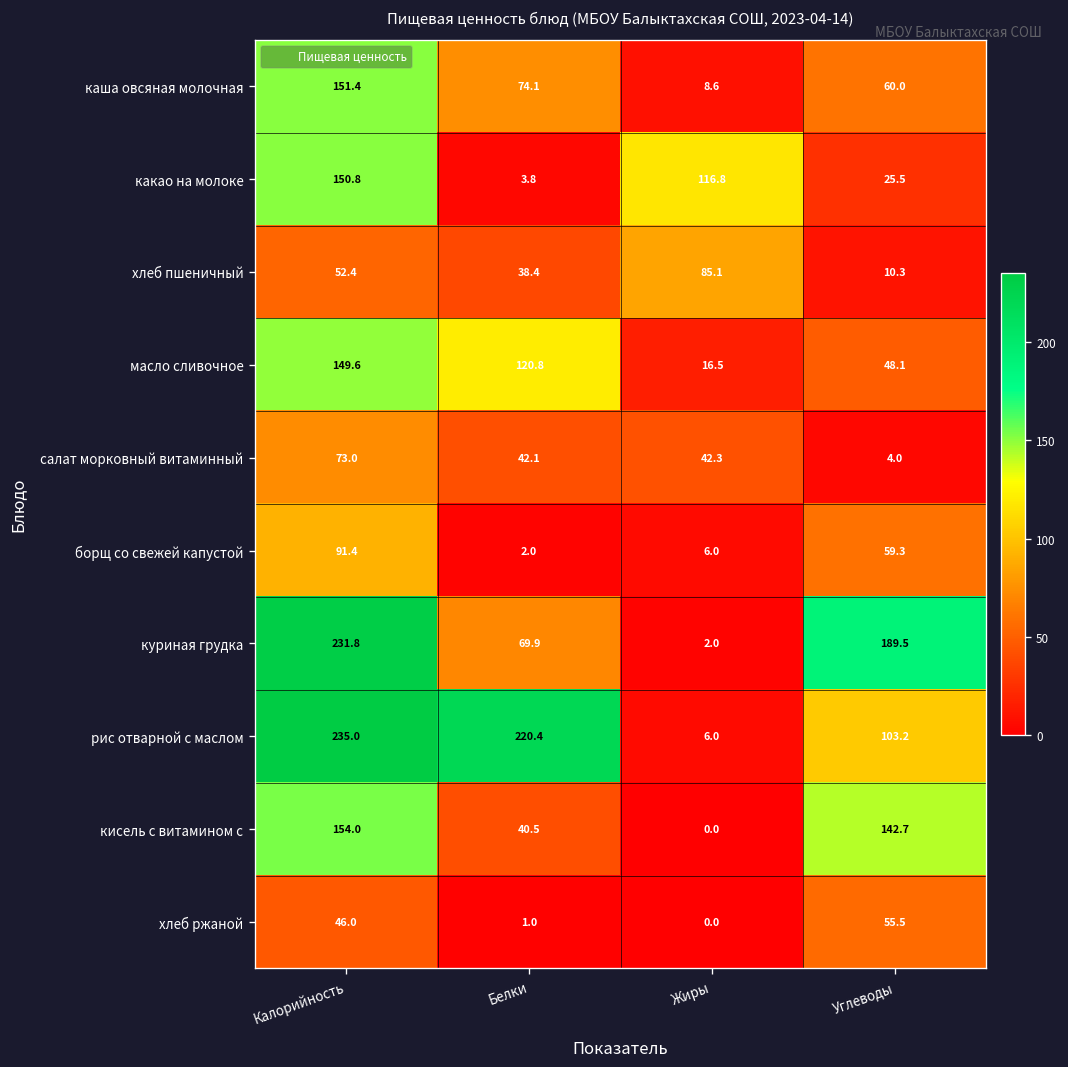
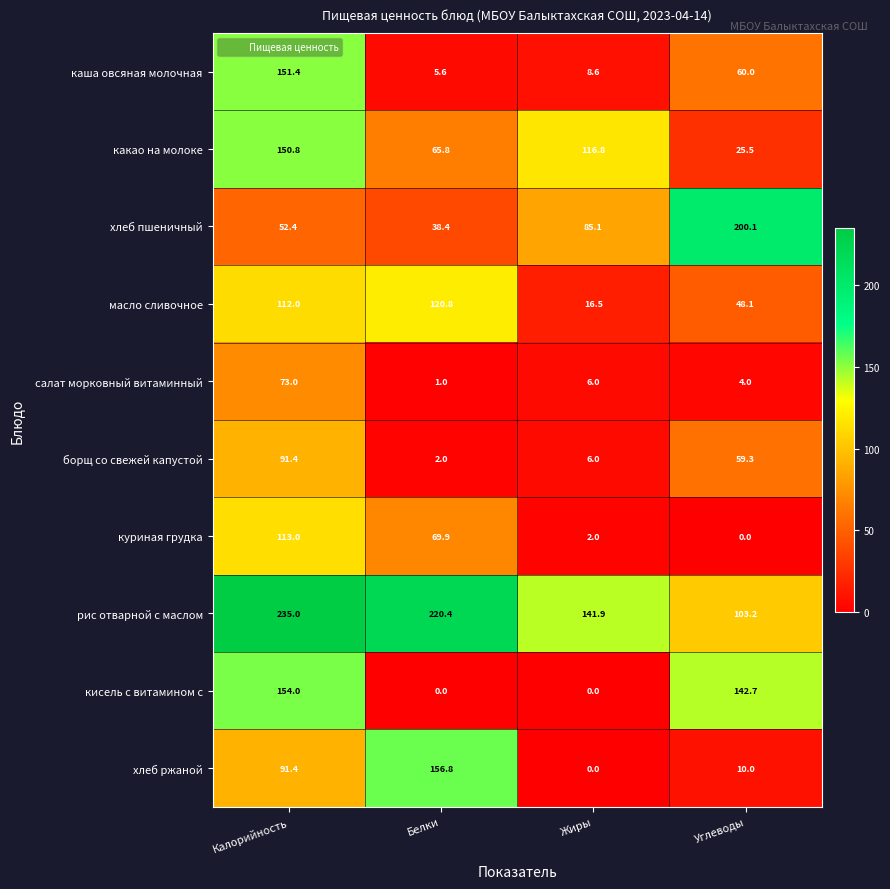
  {
    "каша овсяная молочная": {
      "Калорийность": 151.4,
-     "Белки": 74.1,
+     "Белки": 5.6,
      "Жиры": 8.6,
      "Углеводы": 60.0
    },
    "какао на молоке": {
      "Калорийность": 150.8,
-     "Белки": 3.8,
+     "Белки": 65.8,
      "Жиры": 116.8,
      "Углеводы": 25.5
    },
    "хлеб пшеничный": {
      "Калорийность": 52.4,
      "Белки": 38.4,
      "Жиры": 85.1,
-     "Углеводы": 10.3
+     "Углеводы": 200.1
    },
    "масло сливочное": {
-     "Калорийность": 149.6,
+     "Калорийность": 112.0,
      "Белки": 120.8,
      "Жиры": 16.5,
      "Углеводы": 48.1
    },
    "салат морковный витаминный": {
      "Калорийность": 73.0,
-     "Белки": 42.1,
-     "Жиры": 42.3,
+     "Белки": 1.0,
+     "Жиры": 6.0,
      "Углеводы": 4.0
    },
    "борщ со свежей капустой": {
      "Калорийность": 91.4,
      "Белки": 2.0,
      "Жиры": 6.0,
      "Углеводы": 59.3
    },
    "куриная грудка": {
-     "Калорийность": 231.8,
+     "Калорийность": 113.0,
      "Белки": 69.9,
      "Жиры": 2.0,
-     "Углеводы": 189.5
+     "Углеводы": 0.0
    },
    "рис отварной с маслом": {
      "Калорийность": 235.0,
      "Белки": 220.4,
-     "Жиры": 6.0,
+     "Жиры": 141.9,
      "Углеводы": 103.2
    },
    "кисель с витамином с": {
      "Калорийность": 154.0,
-     "Белки": 40.5,
+     "Белки": 0.0,
      "Жиры": 0.0,
      "Углеводы": 142.7
    },
    "хлеб ржаной": {
-     "Калорийность": 46.0,
-     "Белки": 1.0,
+     "Калорийность": 91.4,
+     "Белки": 156.8,
      "Жиры": 0.0,
-     "Углеводы": 55.5
+     "Углеводы": 10.0
    }
  }
